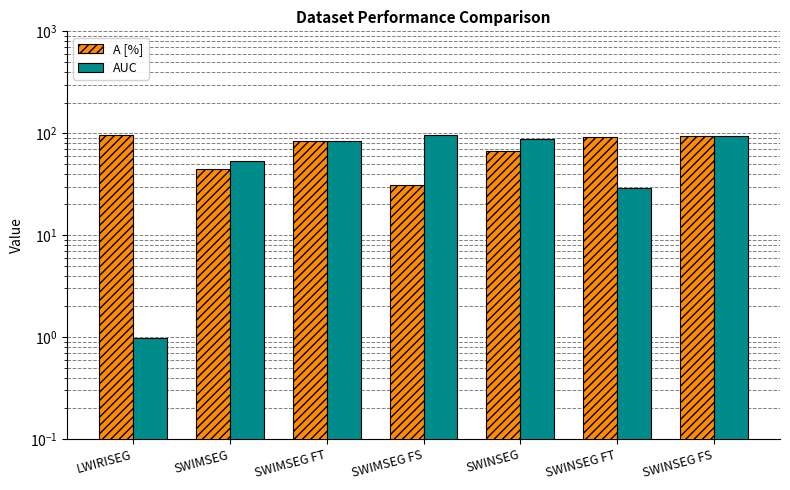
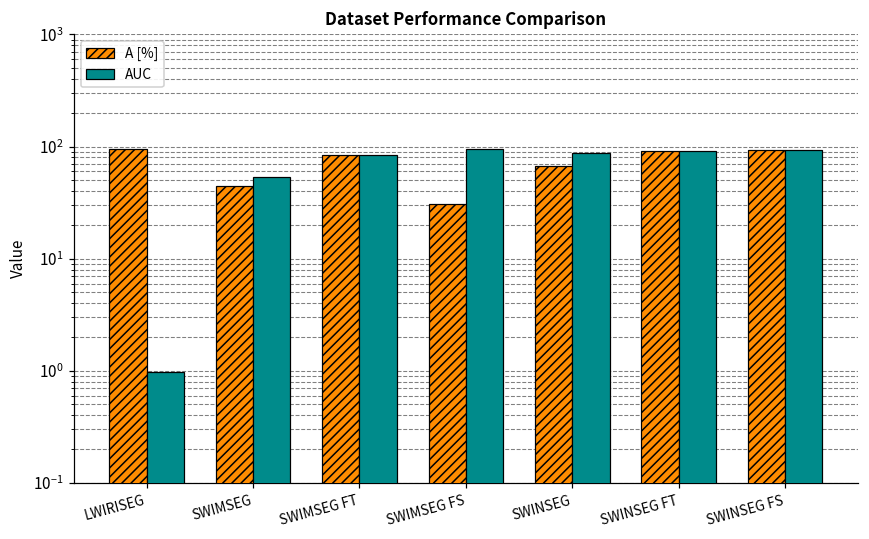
  {
    "A [%]": {
      "LWIRISEG": 100,
      "SWIMSEG": 40,
      "SWIMSEG FT": 80,
      "SWIMSEG FS": 31,
      "SWINSEG": 70,
      "SWINSEG FT": 90,
      "SWINSEG FS": 90
    },
    "AUC": {
      "LWIRISEG": 1,
      "SWIMSEG": 50,
      "SWIMSEG FT": 80,
      "SWIMSEG FS": 100,
      "SWINSEG": 90,
-     "SWINSEG FT": 29,
+     "SWINSEG FT": 90,
      "SWINSEG FS": 90
    }
  }
